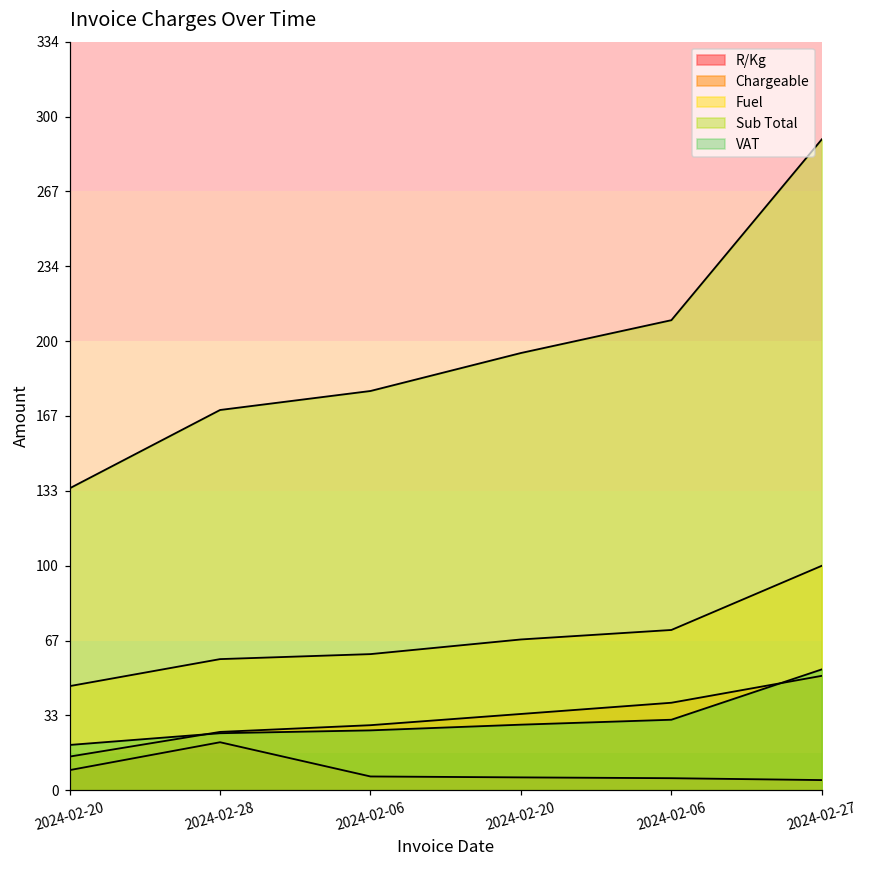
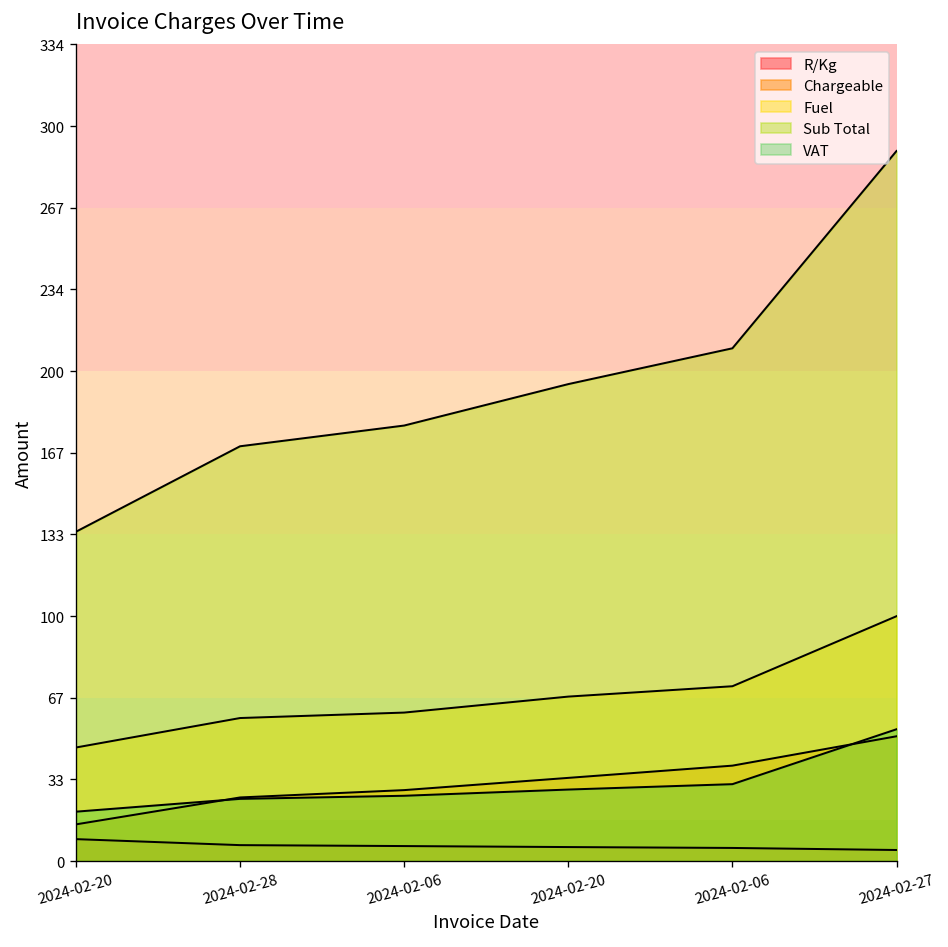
  {
    "R/Kg": {
-     "2024-02-28": 21,
+     "2024-02-28": 7,
      "2024-02-27": 5
    },
    "Chargeable": {
      "2024-02-27": 51
    },
    "VAT": {
      "2024-02-27": 54
    }
  }
